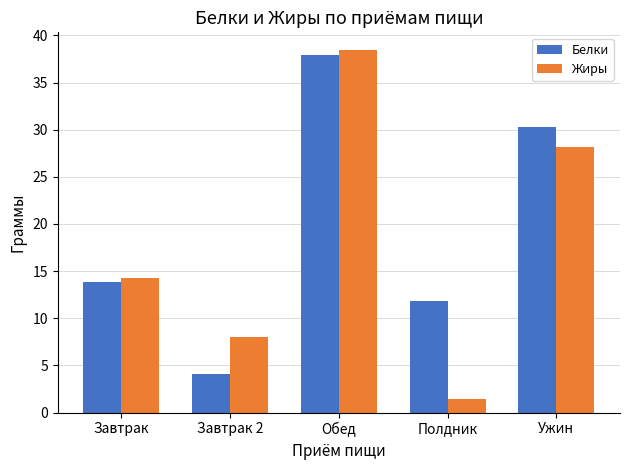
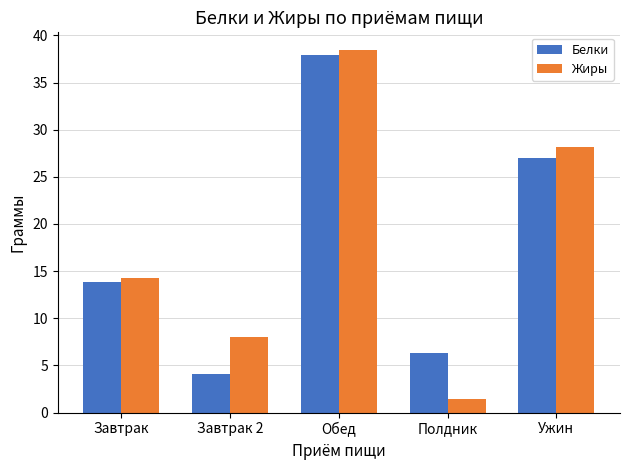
  {
    "Белки": {
      "Завтрак": 14,
      "Завтрак 2": 4,
      "Обед": 38,
-     "Полдник": 12,
-     "Ужин": 30
+     "Полдник": 6,
+     "Ужин": 27
    },
    "Жиры": {
      "Завтрак": 14,
      "Завтрак 2": 8,
      "Обед": 38,
      "Полдник": 1,
      "Ужин": 28
    }
  }
